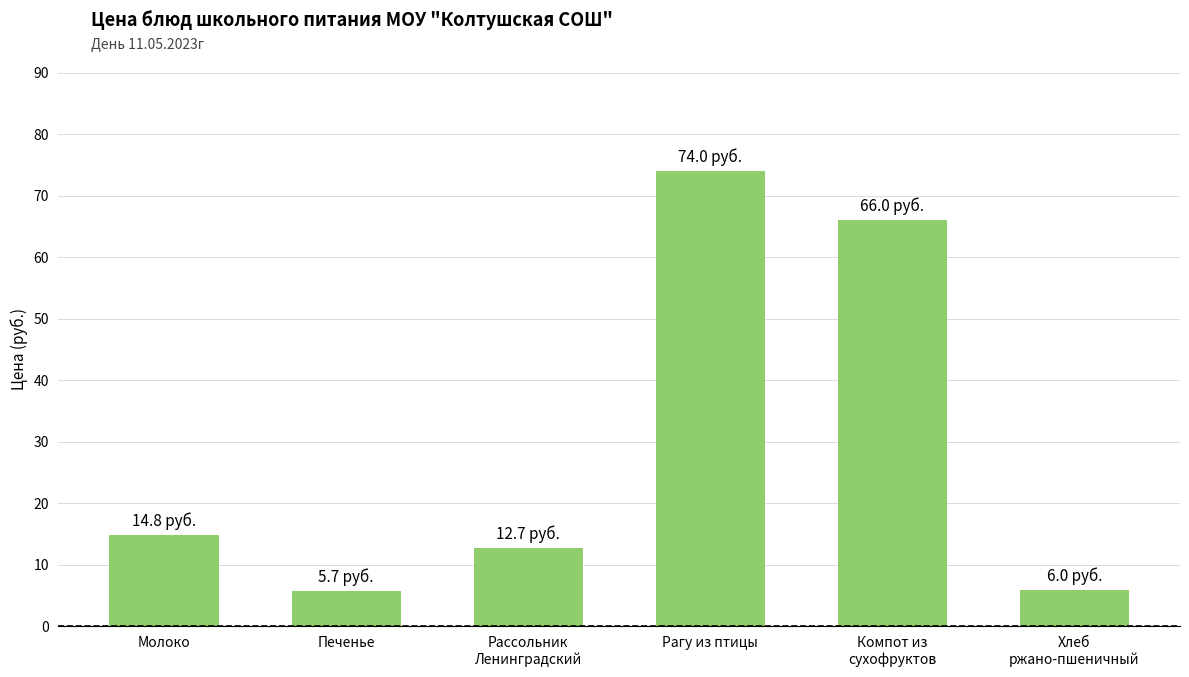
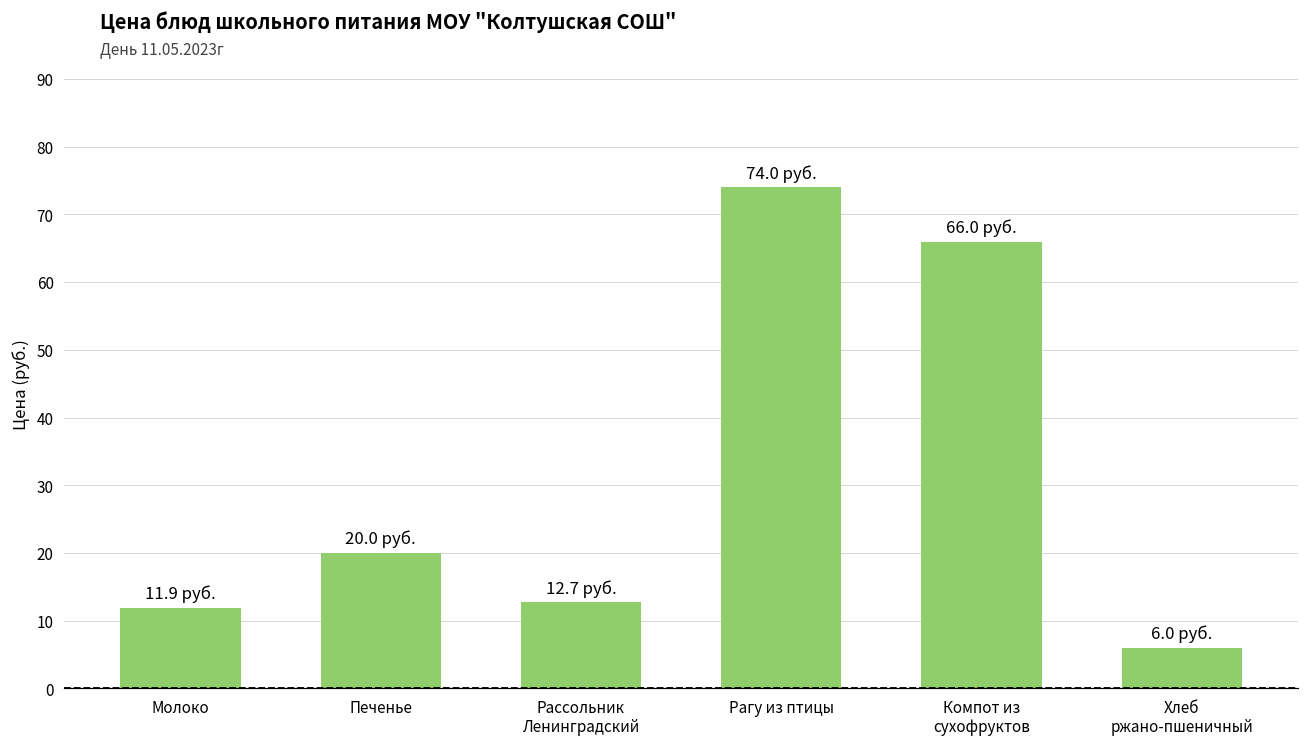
  {
-   "Молоко": 14.8,
-   "Печенье": 5.7,
+   "Молоко": 11.9,
+   "Печенье": 20.0,
    "Рассольник Ленинградский": 12.7,
    "Рагу из птицы": 74.0,
    "Компот из сухофруктов": 66.0,
    "Хлеб ржано-пшеничный": 6.0
  }
